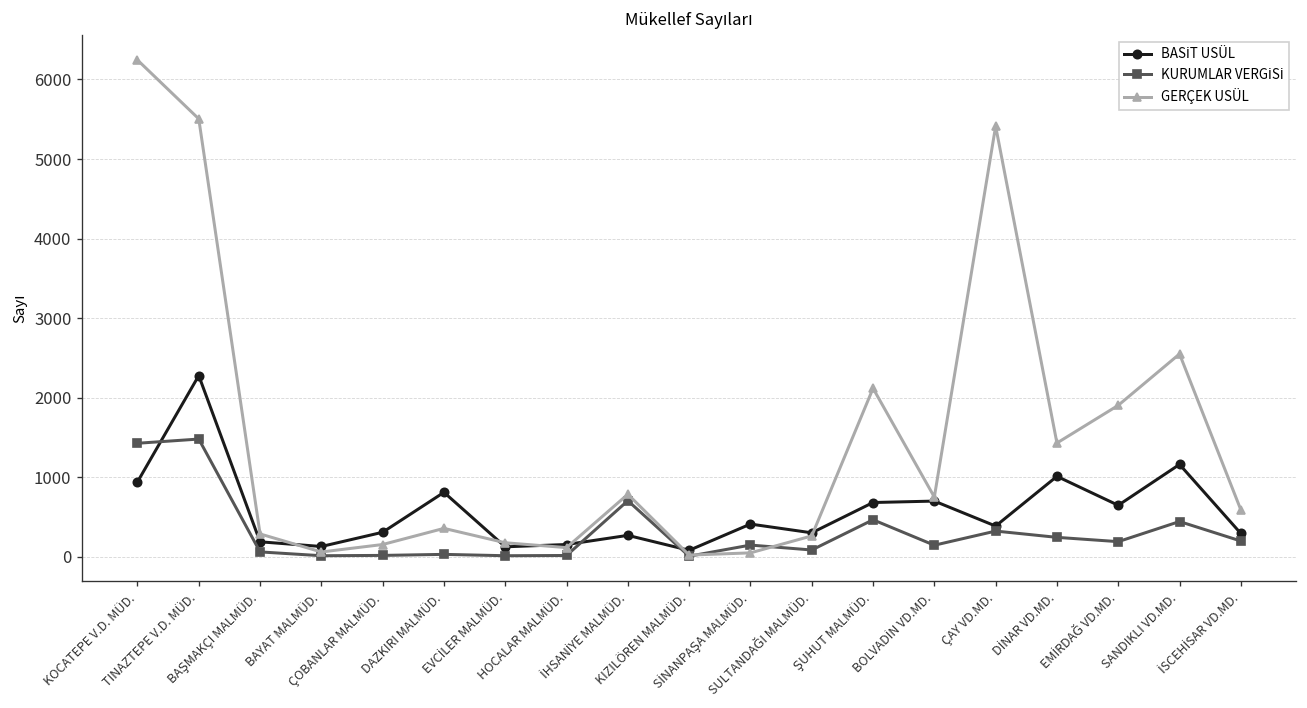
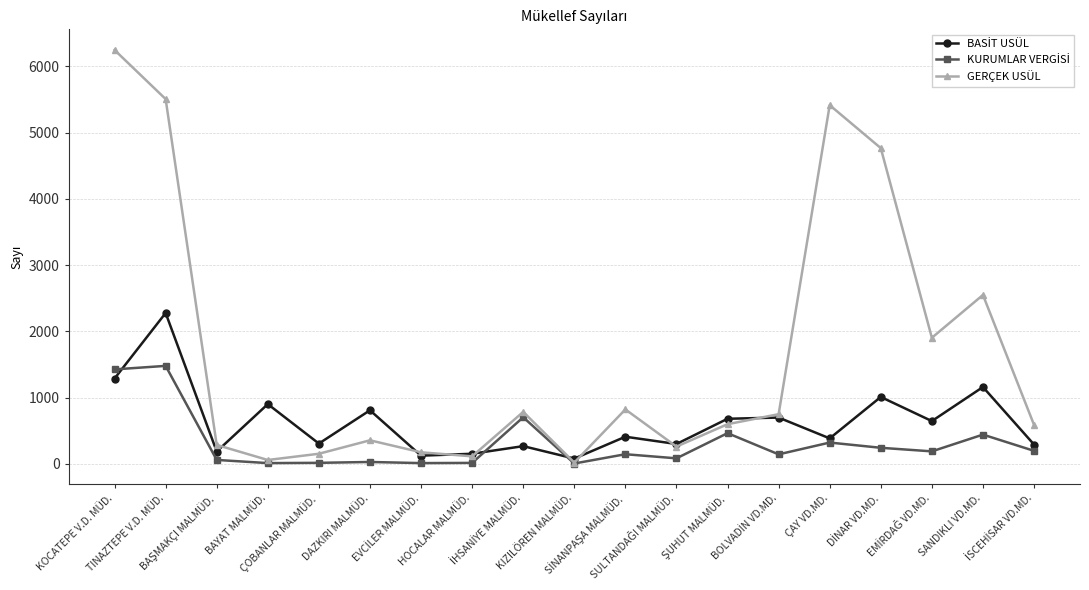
  {
    "BASİT USÜL": {
-     "KOCATEPE V.D. MÜD.": 900,
+     "KOCATEPE V.D. MÜD.": 1300,
      "TINAZTEPE V.D. MÜD.": 2300,
      "BAŞMAKÇI MALMÜD.": 200,
-     "BAYAT MALMÜD.": 100,
+     "BAYAT MALMÜD.": 900,
      "ÇOBANLAR MALMÜD.": 300,
      "DAZKIRI MALMÜD.": 800,
      "EVCİLER MALMÜD.": 100,
      "İHSANİYE MALMÜD.": 300,
      "KIZILÖREN MALMÜD.": 100,
      "SİNANPAŞA MALMÜD.": 400,
      "SULTANDAĞI MALMÜD.": 300,
      "ŞUHUT MALMÜD.": 700,
      "BOLVADİN VD.MD.": 700,
      "ÇAY VD.MD.": 400,
      "DİNAR VD.MD.": 1000,
      "EMİRDAĞ VD.MD.": 600,
      "SANDIKLI VD.MD.": 1200,
      "İSCEHİSAR VD.MD.": 300
    },
    "KURUMLAR VERGİSİ": {
      "KOCATEPE V.D. MÜD.": 1400,
      "TINAZTEPE V.D. MÜD.": 1500,
      "BAŞMAKÇI MALMÜD.": 100,
      "BAYAT MALMÜD.": 0,
      "ÇOBANLAR MALMÜD.": 0,
      "DAZKIRI MALMÜD.": 0,
      "EVCİLER MALMÜD.": 0,
      "HOCALAR MALMÜD.": 0,
      "İHSANİYE MALMÜD.": 700,
      "SİNANPAŞA MALMÜD.": 100,
      "SULTANDAĞI MALMÜD.": 100,
      "ŞUHUT MALMÜD.": 500,
      "BOLVADİN VD.MD.": 100,
      "ÇAY VD.MD.": 300,
      "DİNAR VD.MD.": 200,
      "EMİRDAĞ VD.MD.": 200,
      "SANDIKLI VD.MD.": 400,
      "İSCEHİSAR VD.MD.": 200
    },
    "GERÇEK USÜL": {
      "KOCATEPE V.D. MÜD.": 6200,
      "TINAZTEPE V.D. MÜD.": 5500,
      "BAŞMAKÇI MALMÜD.": 300,
      "BAYAT MALMÜD.": 100,
      "ÇOBANLAR MALMÜD.": 200,
      "DAZKIRI MALMÜD.": 400,
      "EVCİLER MALMÜD.": 200,
      "İHSANİYE MALMÜD.": 800,
-     "SİNANPAŞA MALMÜD.": 0,
+     "SİNANPAŞA MALMÜD.": 800,
      "SULTANDAĞI MALMÜD.": 300,
-     "ŞUHUT MALMÜD.": 2100,
+     "ŞUHUT MALMÜD.": 600,
      "BOLVADİN VD.MD.": 800,
      "ÇAY VD.MD.": 5400,
-     "DİNAR VD.MD.": 1400,
+     "DİNAR VD.MD.": 4800,
      "EMİRDAĞ VD.MD.": 1900,
      "SANDIKLI VD.MD.": 2500,
      "İSCEHİSAR VD.MD.": 600
    }
  }
